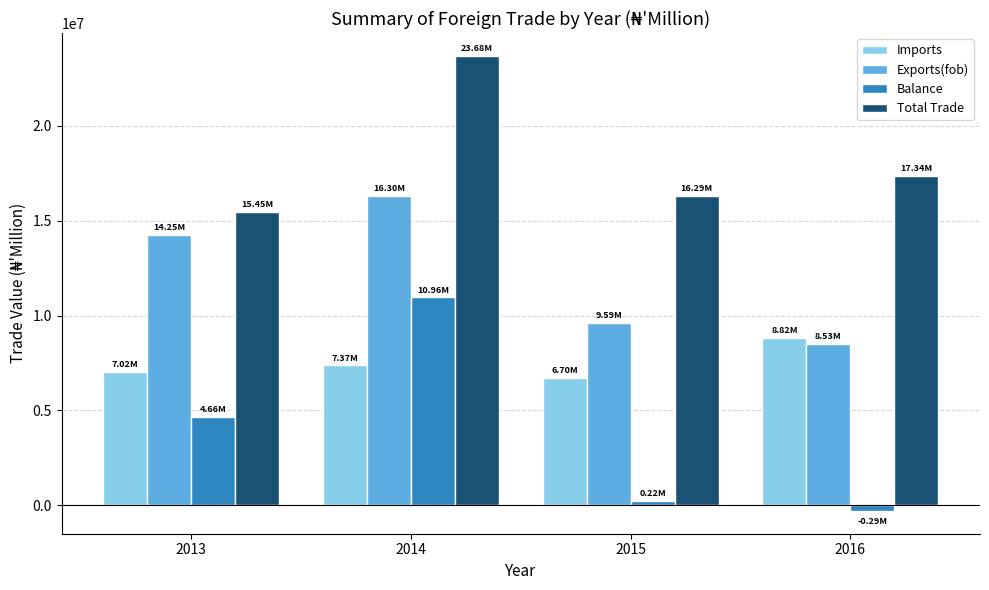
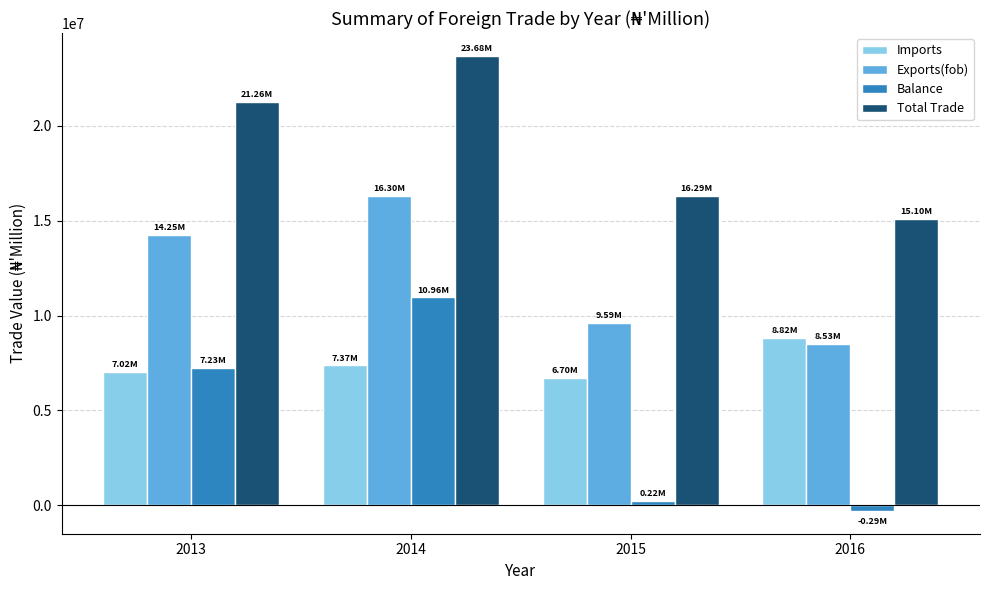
  {
    "Balance": {
-     "2013": "4.66M",
+     "2013": "7.23M",
      "2014": "10.96M",
      "2015": "0.22M",
      "2016": "-0.29M"
    },
    "Total Trade": {
-     "2013": "15.45M",
+     "2013": "21.26M",
      "2014": "23.68M",
      "2015": "16.29M",
-     "2016": "17.34M"
+     "2016": "15.10M"
    }
  }
